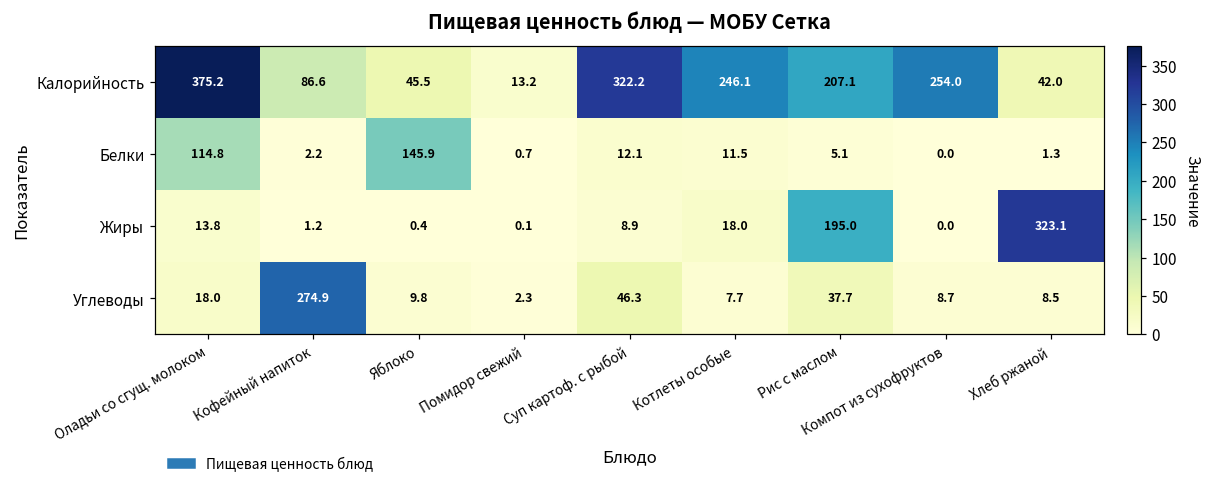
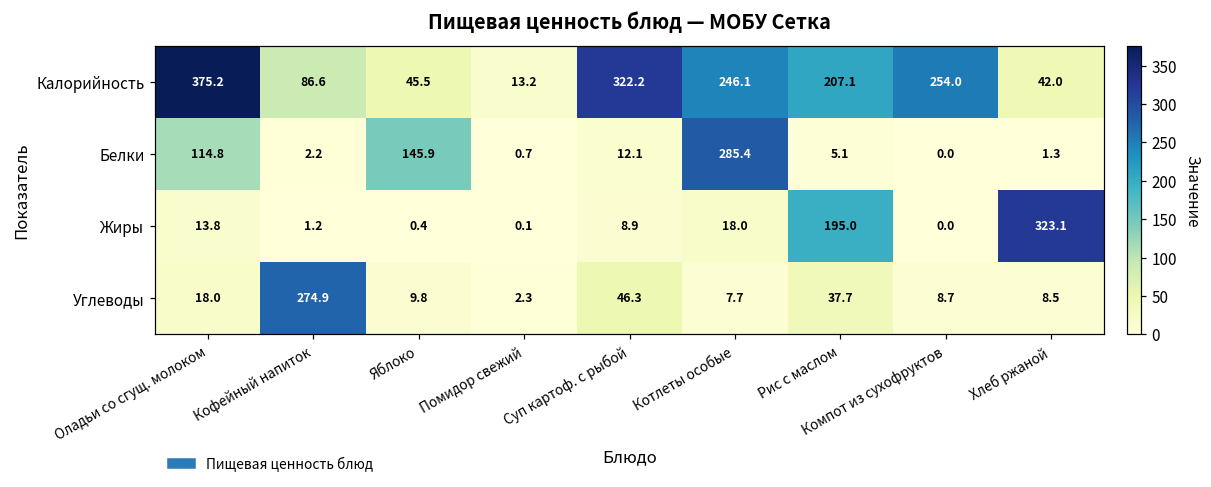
  {
    "Калорийность": {
      "Оладьи со сгущ. молоком": 375.2,
      "Кофейный напиток": 86.6,
      "Яблоко": 45.5,
      "Помидор свежий": 13.2,
      "Суп картоф. с рыбой": 322.2,
      "Котлеты особые": 246.1,
      "Рис с маслом": 207.1,
      "Компот из сухофруктов": 254.0,
      "Хлеб ржаной": 42.0
    },
    "Белки": {
      "Оладьи со сгущ. молоком": 114.8,
      "Кофейный напиток": 2.2,
      "Яблоко": 145.9,
      "Помидор свежий": 0.7,
      "Суп картоф. с рыбой": 12.1,
-     "Котлеты особые": 11.5,
+     "Котлеты особые": 285.4,
      "Рис с маслом": 5.1,
      "Компот из сухофруктов": 0.0,
      "Хлеб ржаной": 1.3
    },
    "Жиры": {
      "Оладьи со сгущ. молоком": 13.8,
      "Кофейный напиток": 1.2,
      "Яблоко": 0.4,
      "Помидор свежий": 0.1,
      "Суп картоф. с рыбой": 8.9,
      "Котлеты особые": 18.0,
      "Рис с маслом": 195.0,
      "Компот из сухофруктов": 0.0,
      "Хлеб ржаной": 323.1
    },
    "Углеводы": {
      "Оладьи со сгущ. молоком": 18.0,
      "Кофейный напиток": 274.9,
      "Яблоко": 9.8,
      "Помидор свежий": 2.3,
      "Суп картоф. с рыбой": 46.3,
      "Котлеты особые": 7.7,
      "Рис с маслом": 37.7,
      "Компот из сухофруктов": 8.7,
      "Хлеб ржаной": 8.5
    }
  }
